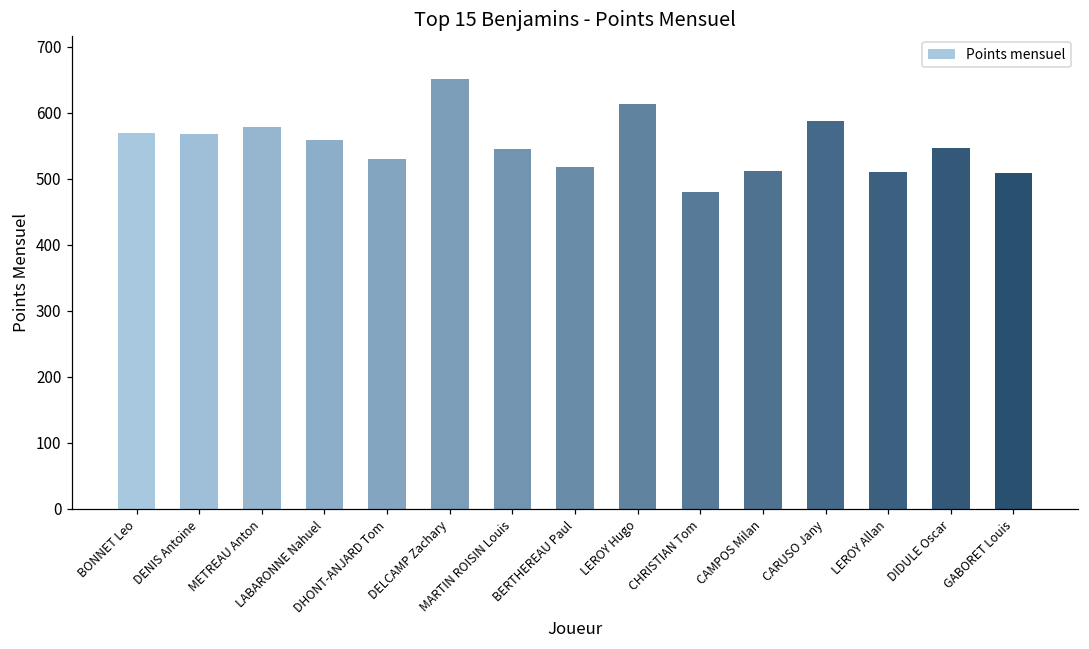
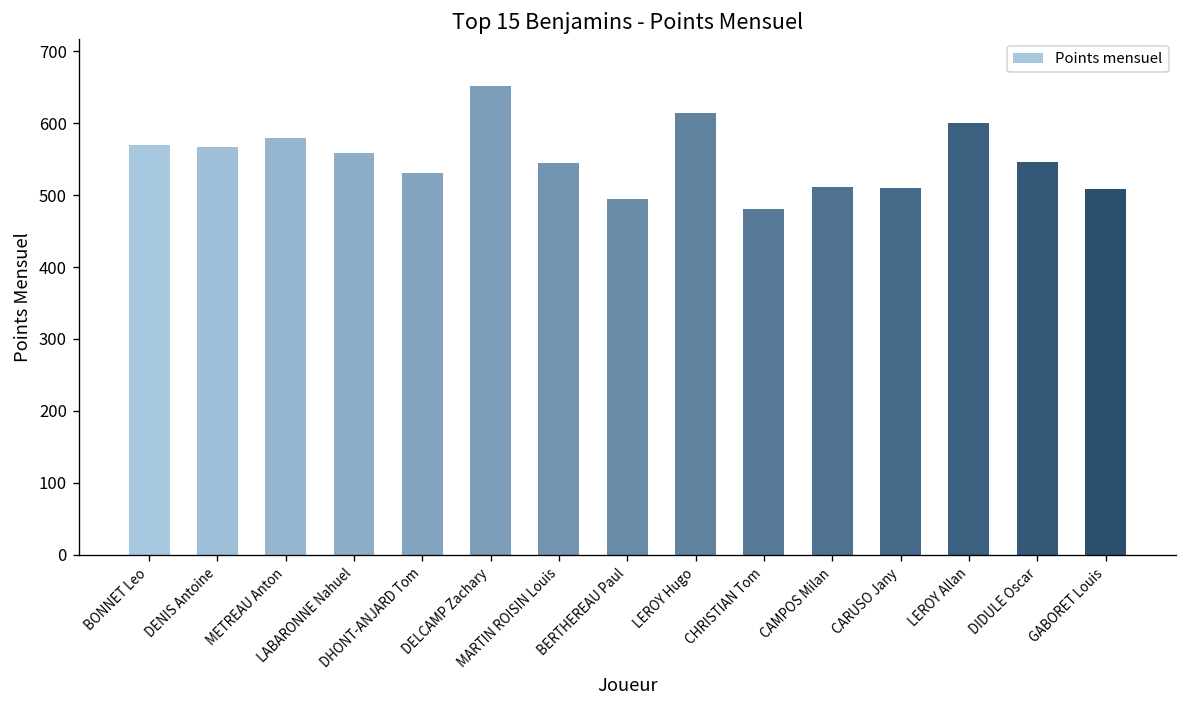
  {
    "BONNET Leo": 570,
    "DENIS Antoine": 570,
    "METREAU Anton": 580,
    "LABARONNE Nahuel": 560,
    "DHONT-ANJARD Tom": 530,
    "DELCAMP Zachary": 650,
    "MARTIN ROISIN Louis": 540,
-   "BERTHEREAU Paul": 520,
+   "BERTHEREAU Paul": 490,
    "LEROY Hugo": 610,
    "CHRISTIAN Tom": 480,
    "CAMPOS Milan": 510,
-   "CARUSO Jany": 590,
-   "LEROY Allan": 510,
+   "CARUSO Jany": 510,
+   "LEROY Allan": 600,
    "DIDULE Oscar": 550,
    "GABORET Louis": 510
  }
